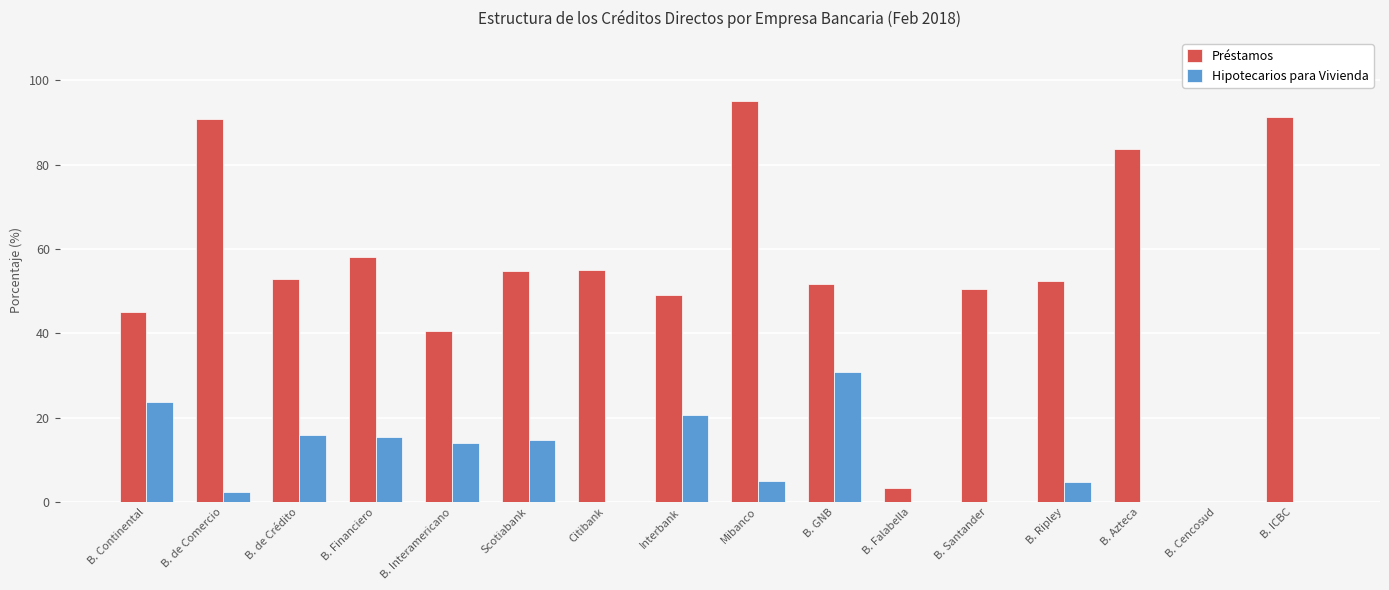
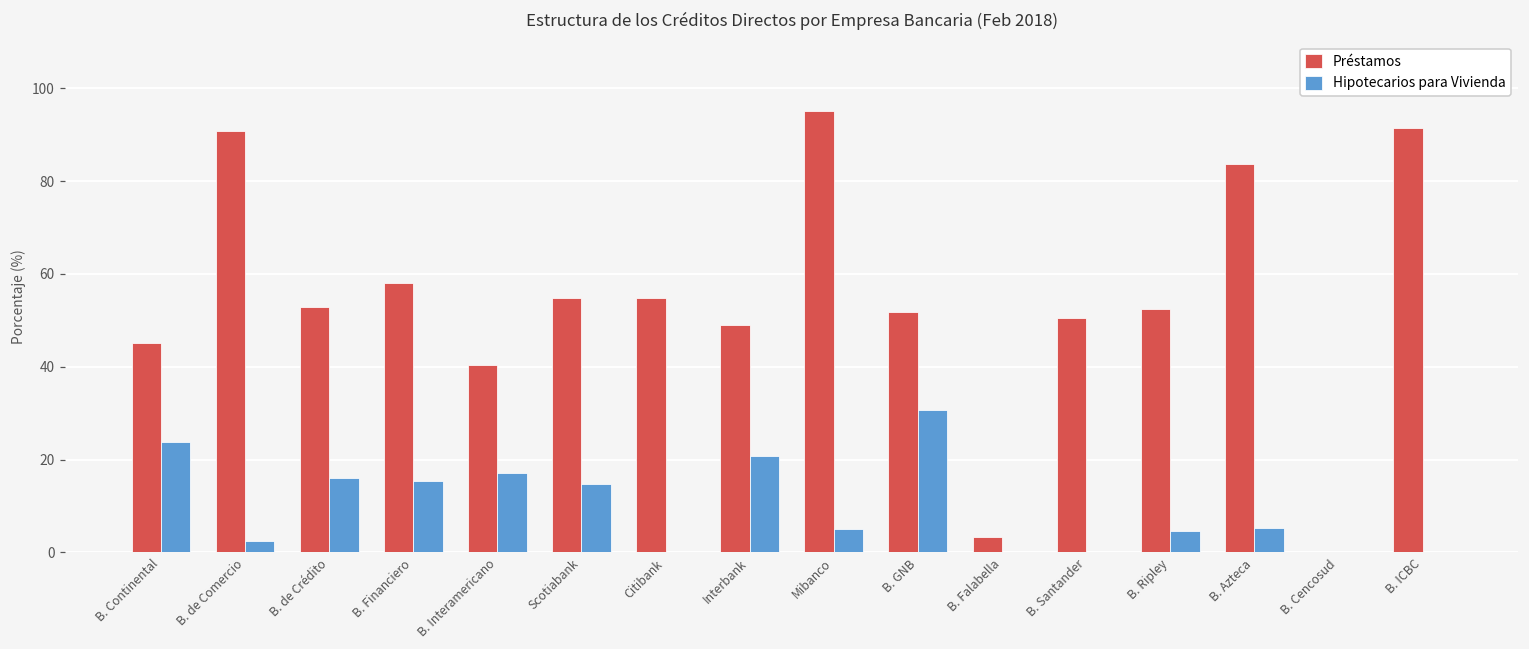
  {
    "Préstamos": {
      "B. Continental": 45,
      "B. de Comercio": 91,
      "B. de Crédito": 53,
      "B. Financiero": 58,
      "B. Interamericano": 40,
      "Scotiabank": 55,
      "Citibank": 55,
      "Interbank": 49,
      "Mibanco": 95,
      "B. GNB": 52,
      "B. Falabella": 3,
      "B. Santander": 50,
      "B. Ripley": 52,
      "B. Azteca": 84,
      "B. Cencosud": 0,
      "B. ICBC": 91
    },
    "Hipotecarios para Vivienda": {
      "B. Continental": 24,
      "B. de Comercio": 3,
      "B. de Crédito": 16,
      "B. Financiero": 15,
-     "B. Interamericano": 14,
+     "B. Interamericano": 17,
      "Scotiabank": 15,
      "Citibank": 0,
      "Interbank": 21,
      "Mibanco": 5,
      "B. GNB": 31,
      "B. Santander": 0,
      "B. Ripley": 5,
-     "B. Azteca": 0,
+     "B. Azteca": 5,
      "B. Cencosud": 0,
      "B. ICBC": 0
    }
  }
